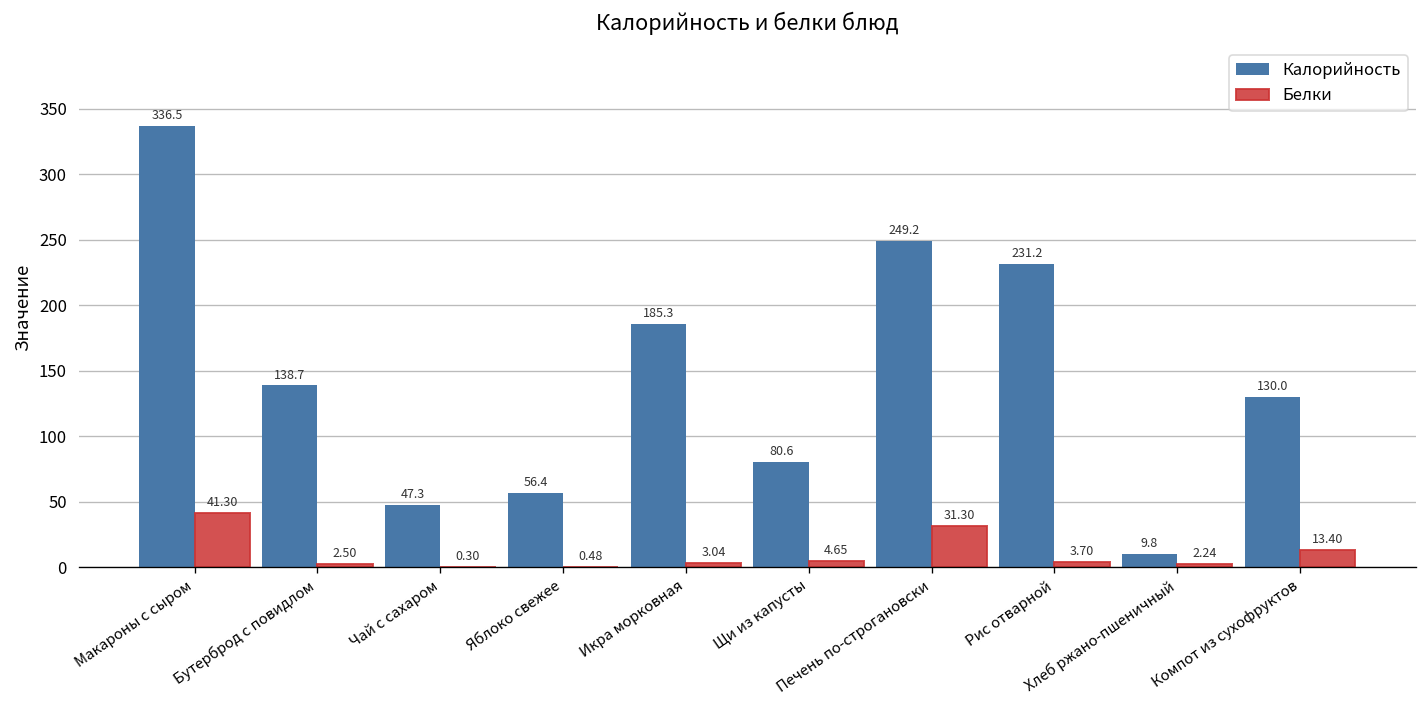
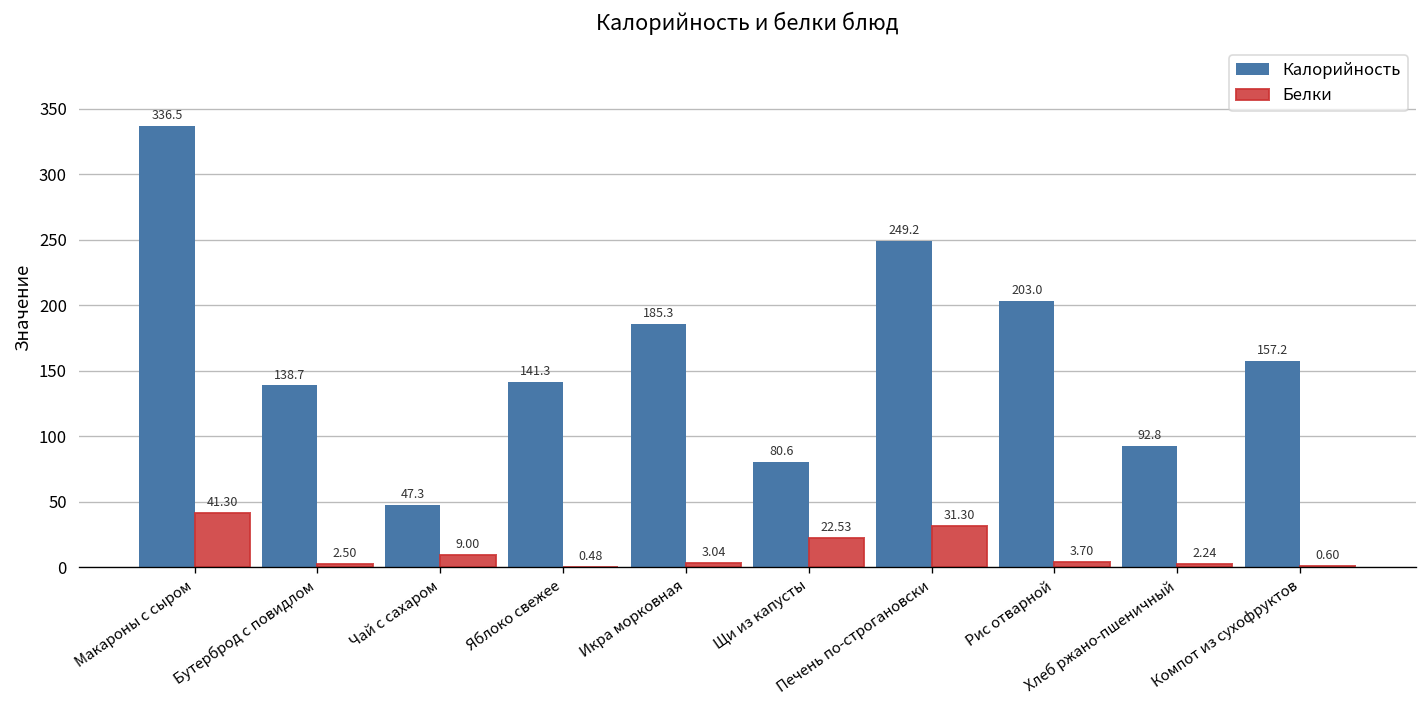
  {
    "Калорийность": {
      "Макароны с сыром": 336.5,
      "Бутерброд с повидлом": 138.7,
      "Чай с сахаром": 47.3,
-     "Яблоко свежее": 56.4,
+     "Яблоко свежее": 141.3,
      "Икра морковная": 185.3,
      "Щи из капусты": 80.6,
      "Печень по-строгановски": 249.2,
-     "Рис отварной": 231.2,
-     "Хлеб ржано-пшеничный": 9.8,
-     "Компот из сухофруктов": 130.0
+     "Рис отварной": 203.0,
+     "Хлеб ржано-пшеничный": 92.8,
+     "Компот из сухофруктов": 157.2
    },
    "Белки": {
      "Макароны с сыром": 41.30,
      "Бутерброд с повидлом": 2.50,
-     "Чай с сахаром": 0.30,
+     "Чай с сахаром": 9.00,
      "Яблоко свежее": 0.48,
      "Икра морковная": 3.04,
-     "Щи из капусты": 4.65,
+     "Щи из капусты": 22.53,
      "Печень по-строгановски": 31.30,
      "Рис отварной": 3.70,
      "Хлеб ржано-пшеничный": 2.24,
-     "Компот из сухофруктов": 13.40
+     "Компот из сухофруктов": 0.60
    }
  }
